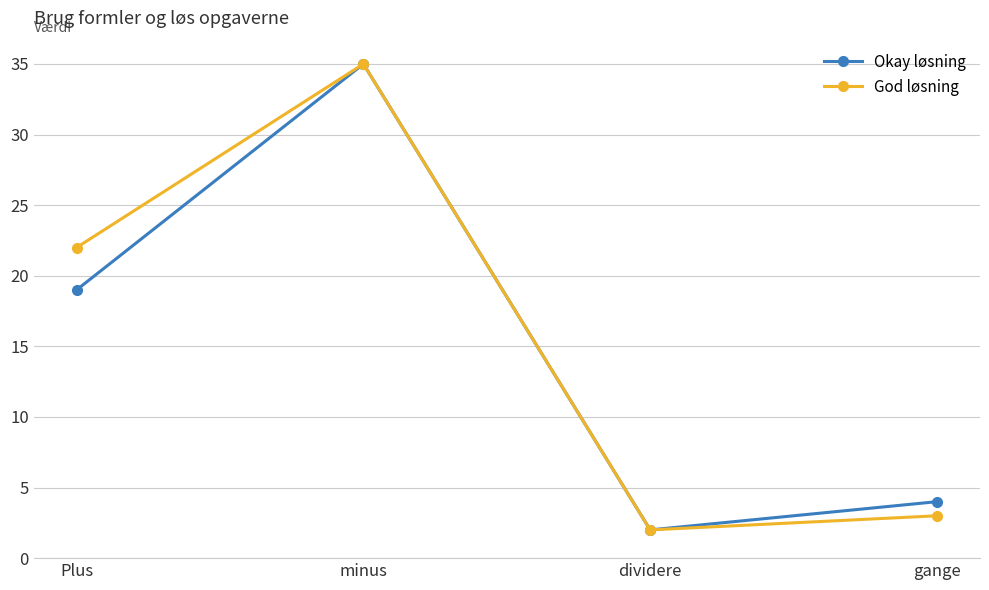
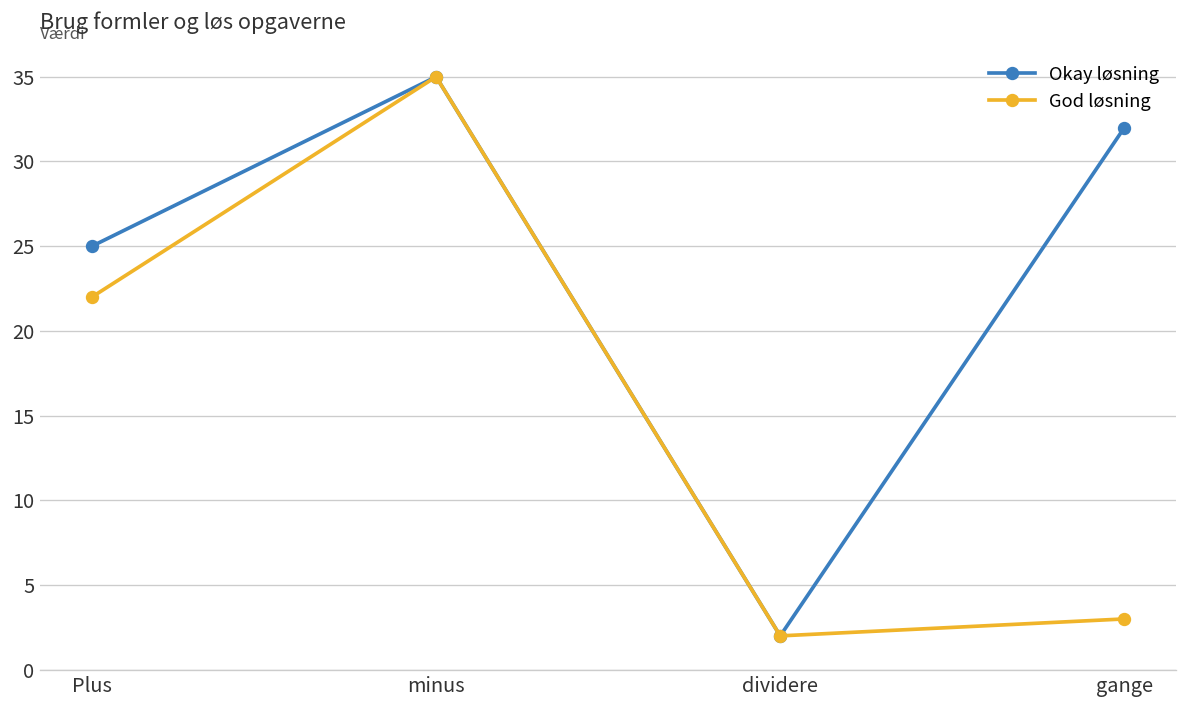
  {
    "Okay løsning": {
-     "Plus": 19,
-     "gange": 4
+     "Plus": 25,
+     "gange": 32
    },
    "God løsning": {
      "Plus": 22,
      "gange": 3
    }
  }
